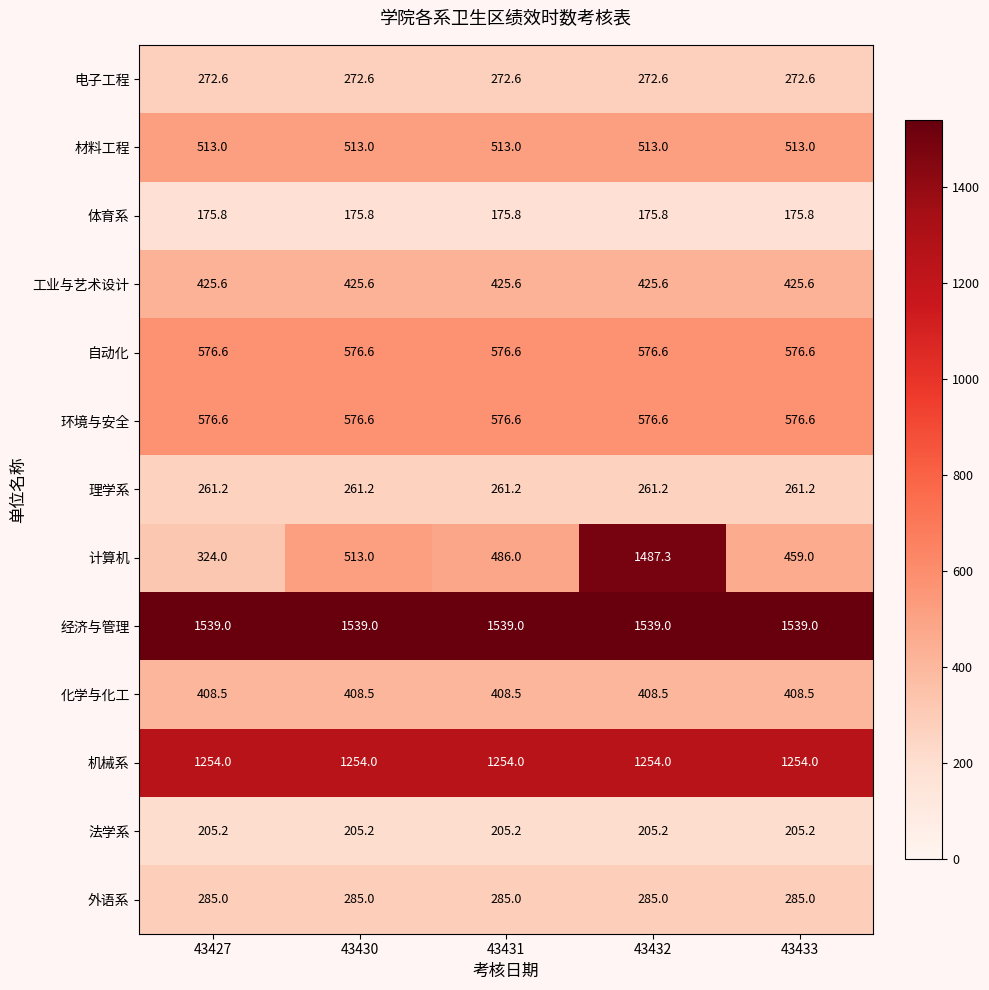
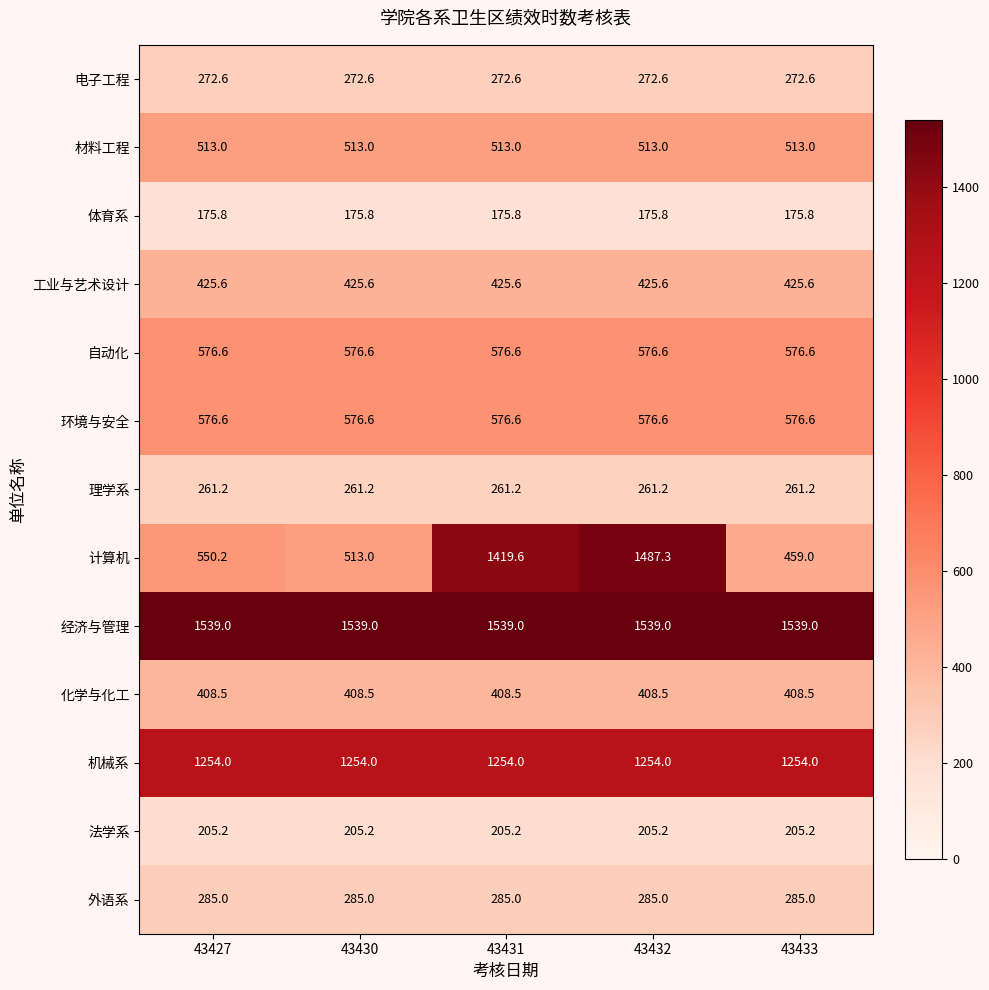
  {
    "电子工程": {
      "43427": 272.6,
      "43430": 272.6,
      "43431": 272.6,
      "43432": 272.6,
      "43433": 272.6
    },
    "材料工程": {
      "43427": 513.0,
      "43430": 513.0,
      "43431": 513.0,
      "43432": 513.0,
      "43433": 513.0
    },
    "体育系": {
      "43427": 175.8,
      "43430": 175.8,
      "43431": 175.8,
      "43432": 175.8,
      "43433": 175.8
    },
    "工业与艺术设计": {
      "43427": 425.6,
      "43430": 425.6,
      "43431": 425.6,
      "43432": 425.6,
      "43433": 425.6
    },
    "自动化": {
      "43427": 576.6,
      "43430": 576.6,
      "43431": 576.6,
      "43432": 576.6,
      "43433": 576.6
    },
    "环境与安全": {
      "43427": 576.6,
      "43430": 576.6,
      "43431": 576.6,
      "43432": 576.6,
      "43433": 576.6
    },
    "理学系": {
      "43427": 261.2,
      "43430": 261.2,
      "43431": 261.2,
      "43432": 261.2,
      "43433": 261.2
    },
    "计算机": {
-     "43427": 324.0,
+     "43427": 550.2,
      "43430": 513.0,
-     "43431": 486.0,
+     "43431": 1419.6,
      "43432": 1487.3,
      "43433": 459.0
    },
    "经济与管理": {
      "43427": 1539.0,
      "43430": 1539.0,
      "43431": 1539.0,
      "43432": 1539.0,
      "43433": 1539.0
    },
    "化学与化工": {
      "43427": 408.5,
      "43430": 408.5,
      "43431": 408.5,
      "43432": 408.5,
      "43433": 408.5
    },
    "机械系": {
      "43427": 1254.0,
      "43430": 1254.0,
      "43431": 1254.0,
      "43432": 1254.0,
      "43433": 1254.0
    },
    "法学系": {
      "43427": 205.2,
      "43430": 205.2,
      "43431": 205.2,
      "43432": 205.2,
      "43433": 205.2
    },
    "外语系": {
      "43427": 285.0,
      "43430": 285.0,
      "43431": 285.0,
      "43432": 285.0,
      "43433": 285.0
    }
  }
